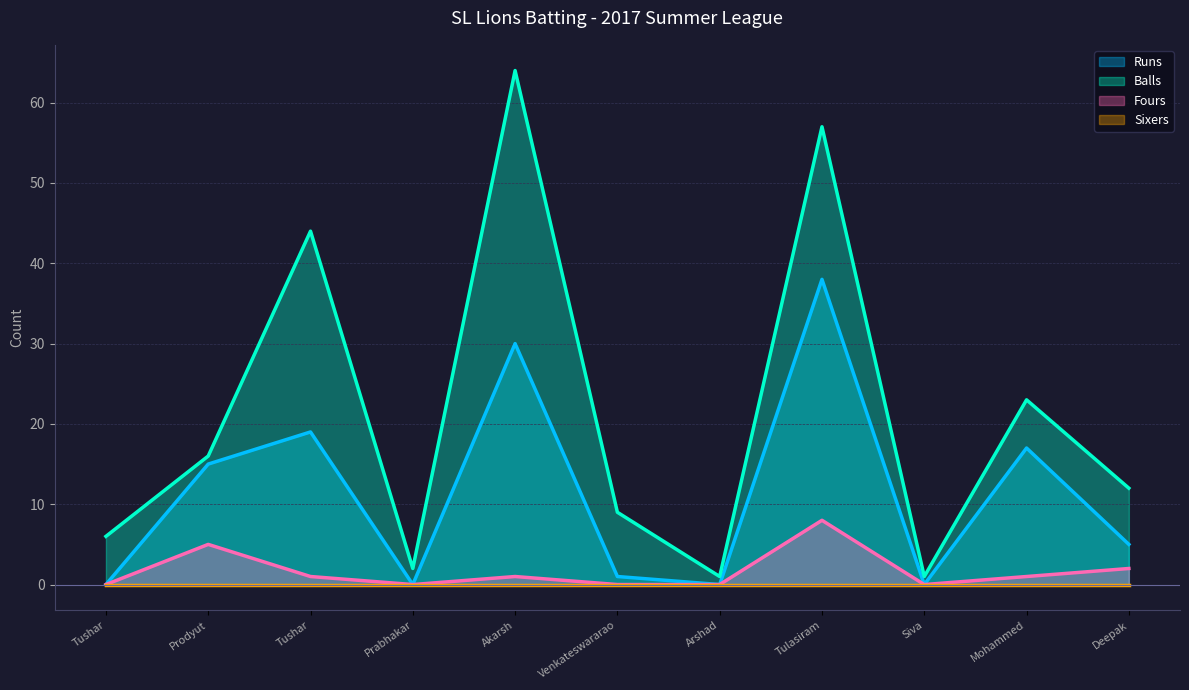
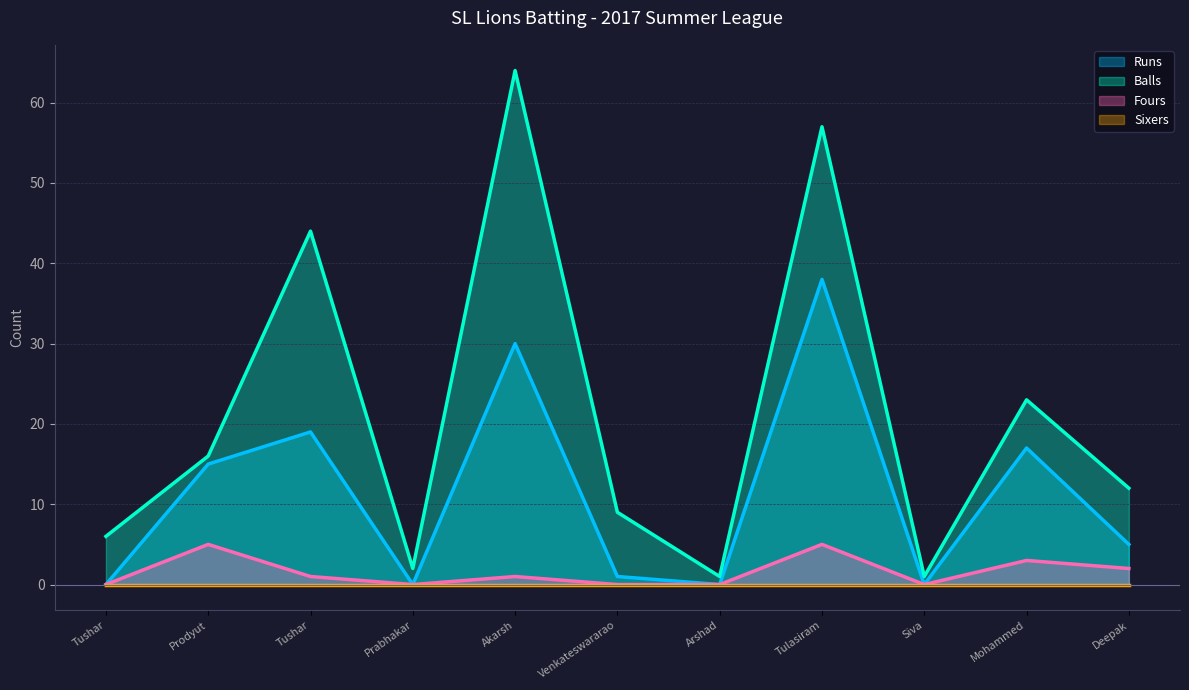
  {
    "Fours": {
      "Prodyut": 5,
      "Akarsh": 1,
-     "Tulasiram": 8,
-     "Mohammed": 1,
+     "Tulasiram": 5,
+     "Mohammed": 3,
      "Deepak": 2
    },
    "Sixers": {
      "Prodyut": 0,
      "Akarsh": 0,
      "Tulasiram": 0,
      "Mohammed": 0,
      "Deepak": 0
    }
  }
